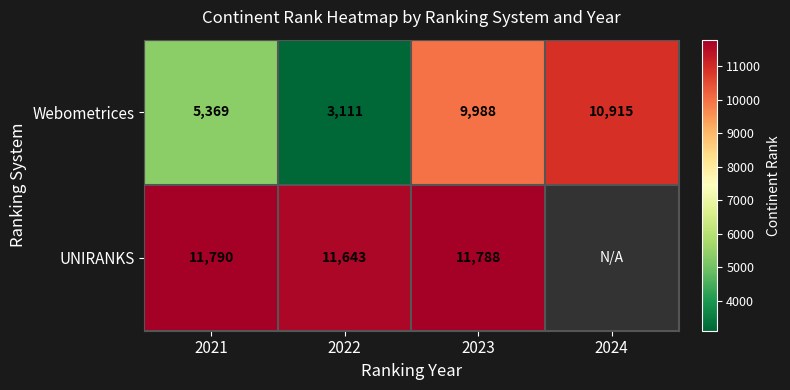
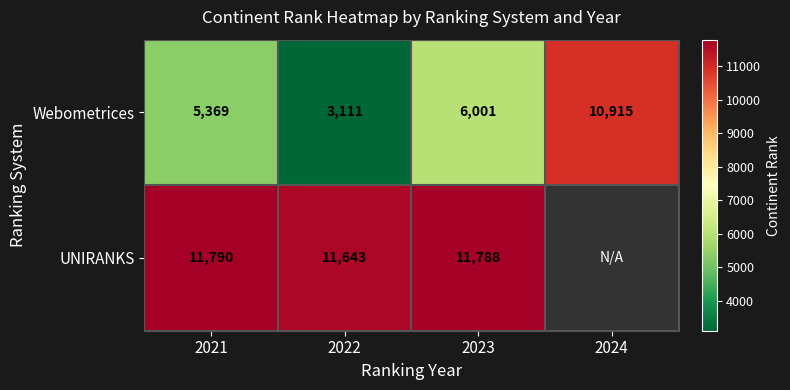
  {
    "Webometrices": {
      "2021": "5,369",
      "2022": "3,111",
-     "2023": "9,988",
+     "2023": "6,001",
      "2024": "10,915"
    },
    "UNIRANKS": {
      "2021": "11,790",
      "2022": "11,643",
      "2023": "11,788"
    }
  }
